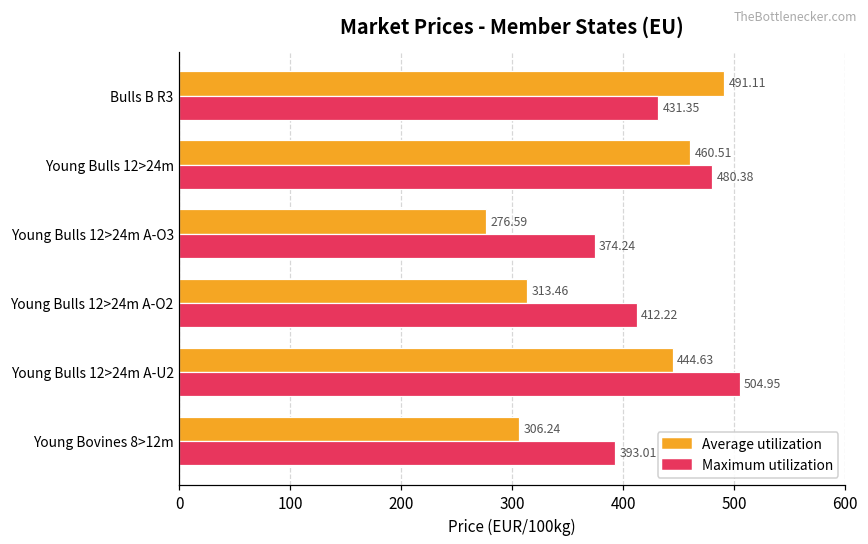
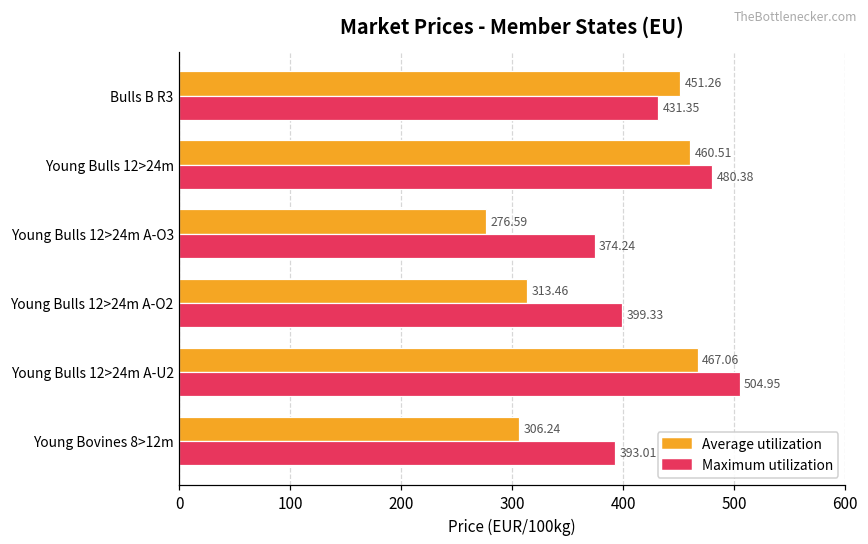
  {
    "Average utilization": {
-     "Bulls B R3": 491.11,
+     "Bulls B R3": 451.26,
      "Young Bulls 12>24m": 460.51,
      "Young Bulls 12>24m A-O3": 276.59,
      "Young Bulls 12>24m A-O2": 313.46,
-     "Young Bulls 12>24m A-U2": 444.63,
+     "Young Bulls 12>24m A-U2": 467.06,
      "Young Bovines 8>12m": 306.24
    },
    "Maximum utilization": {
      "Bulls B R3": 431.35,
      "Young Bulls 12>24m": 480.38,
      "Young Bulls 12>24m A-O3": 374.24,
-     "Young Bulls 12>24m A-O2": 412.22,
+     "Young Bulls 12>24m A-O2": 399.33,
      "Young Bulls 12>24m A-U2": 504.95,
      "Young Bovines 8>12m": 393.01
    }
  }
